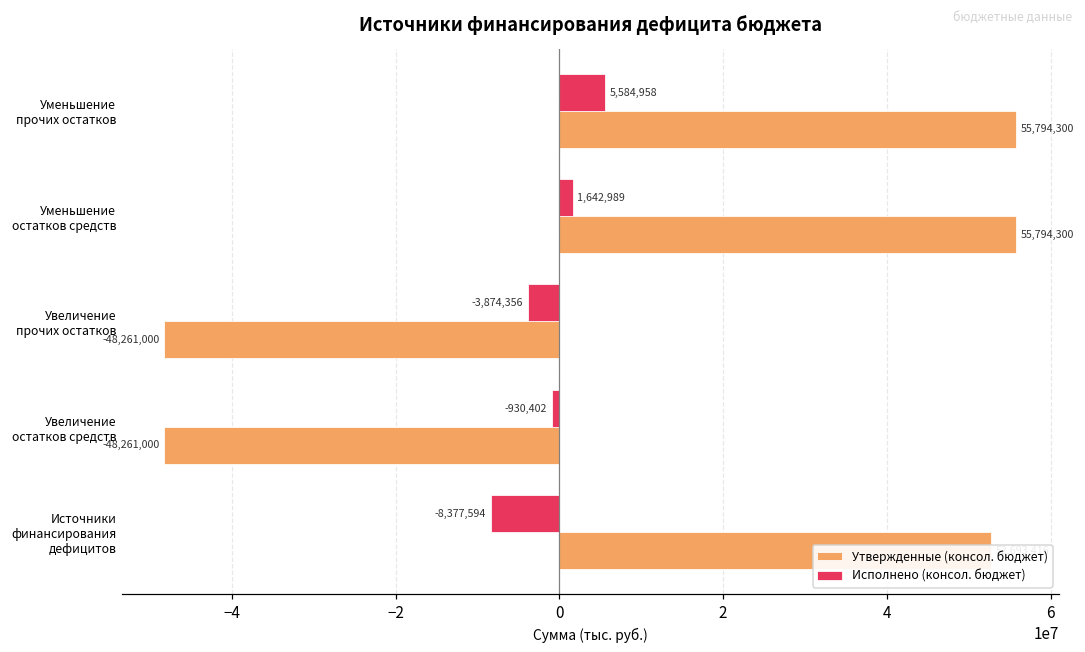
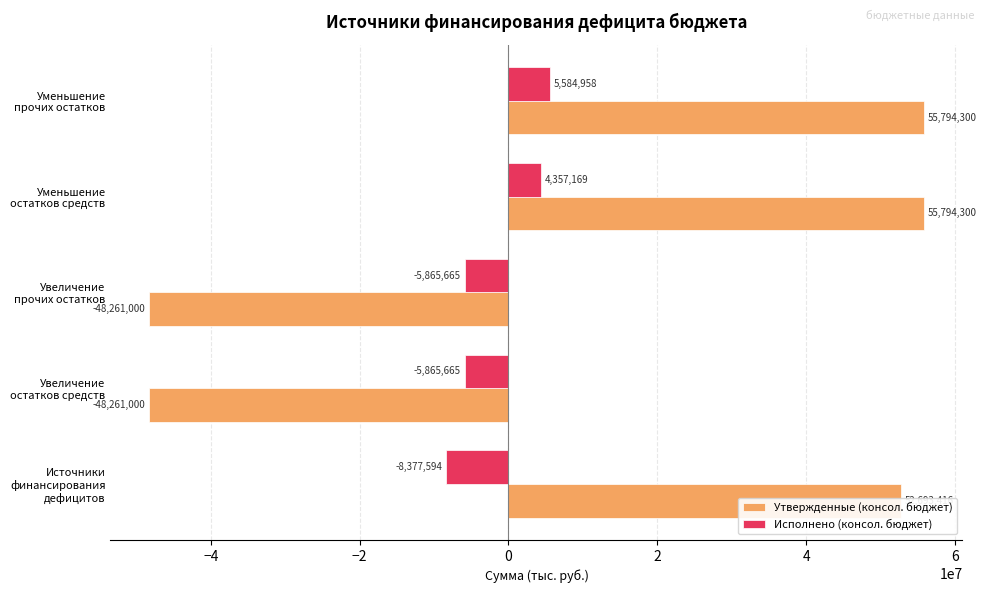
  {
    "Утвержденные (консол. бюджет)": {
      "Уменьшение прочих остатков": "55,794,300",
      "Уменьшение остатков средств": "55,794,300",
      "Увеличение прочих остатков": "-48,261,000",
      "Увеличение остатков средств": "-48,261,000"
    },
    "Исполнено (консол. бюджет)": {
      "Уменьшение прочих остатков": "5,584,958",
-     "Уменьшение остатков средств": "1,642,989",
-     "Увеличение прочих остатков": "-3,874,356",
-     "Увеличение остатков средств": "-930,402",
+     "Уменьшение остатков средств": "4,357,169",
+     "Увеличение прочих остатков": "-5,865,665",
+     "Увеличение остатков средств": "-5,865,665",
      "Источники финансирования дефицитов": "-8,377,594"
    }
  }
